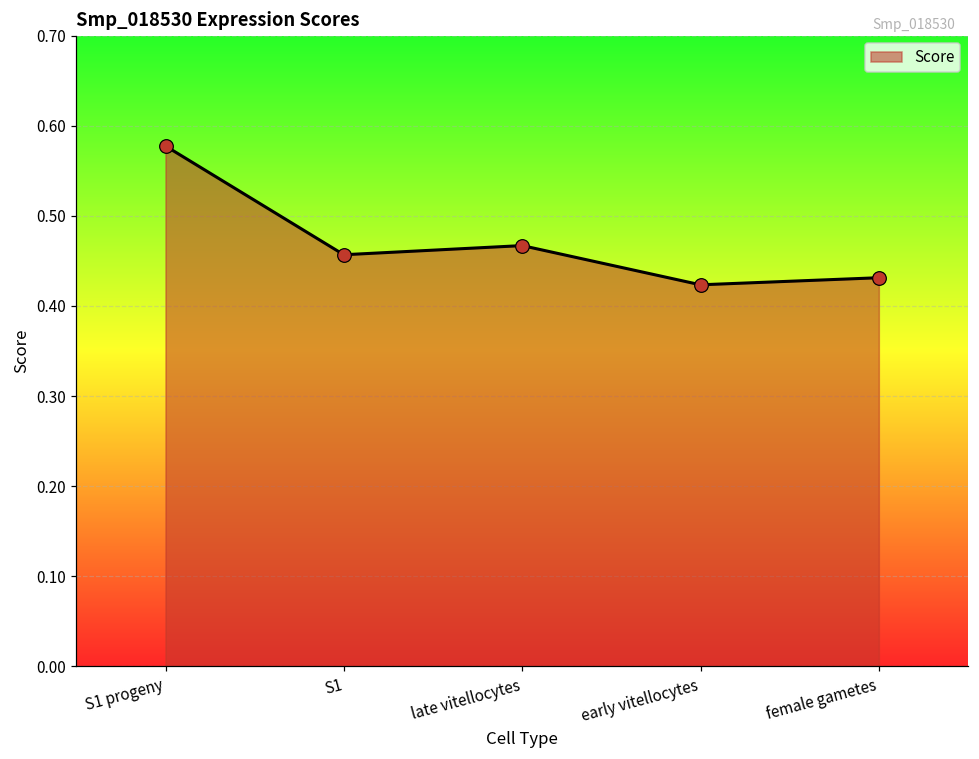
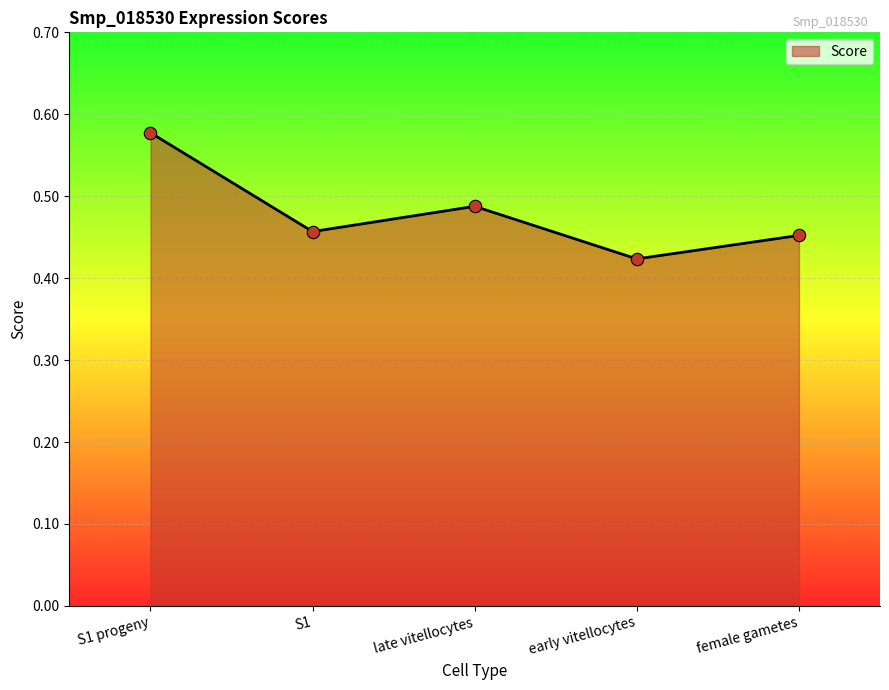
  {
    "S1 progeny": 0.58,
    "S1": 0.46,
-   "late vitellocytes": 0.47,
+   "late vitellocytes": 0.49,
    "early vitellocytes": 0.42,
-   "female gametes": 0.43
+   "female gametes": 0.45
  }
